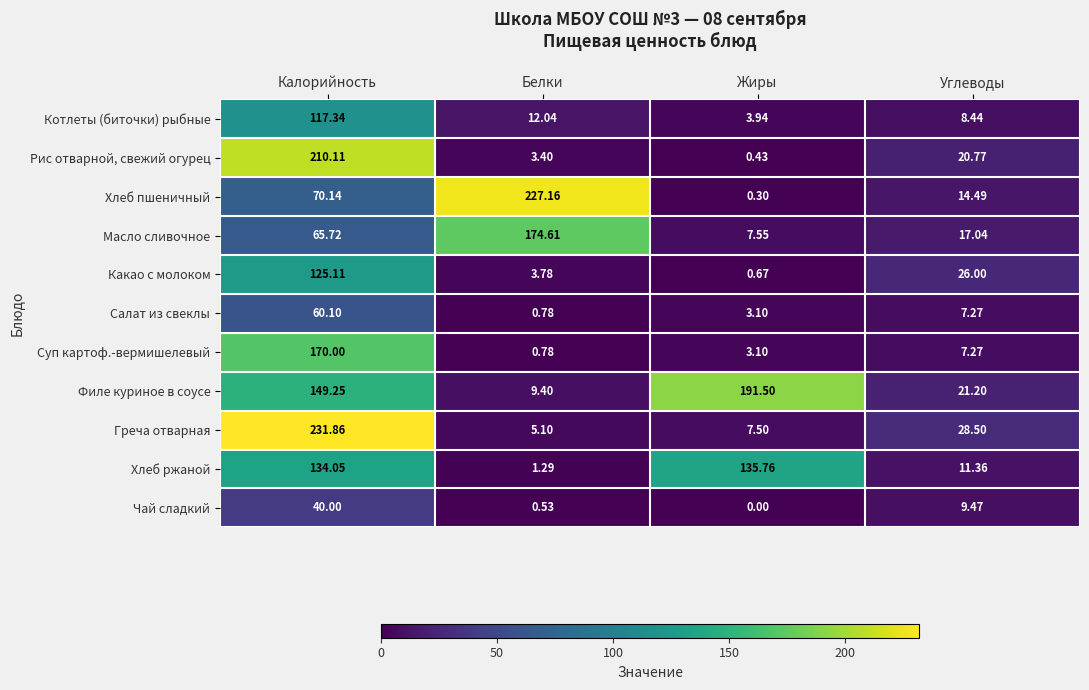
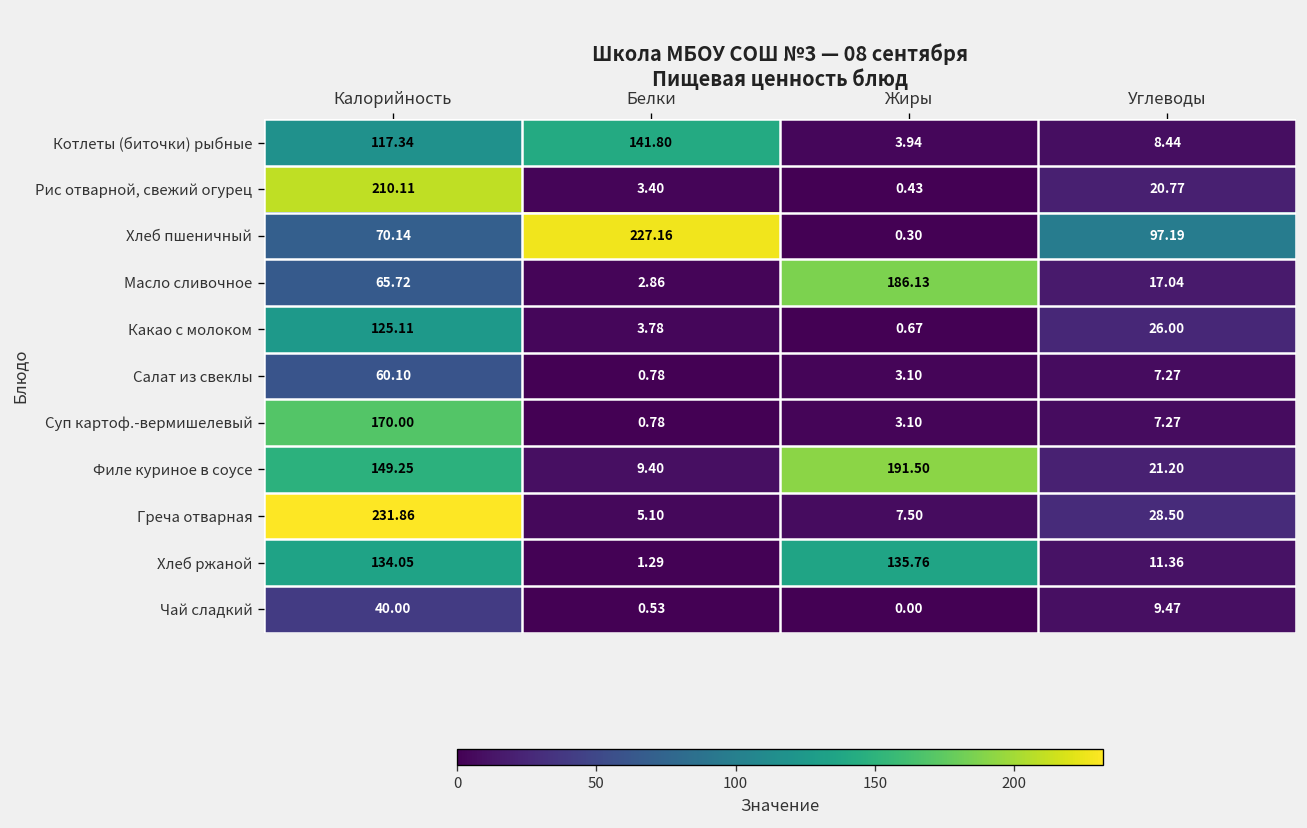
  {
    "Котлеты (биточки) рыбные": {
      "Калорийность": 117.34,
-     "Белки": 12.04,
+     "Белки": 141.80,
      "Жиры": 3.94,
      "Углеводы": 8.44
    },
    "Рис отварной, свежий огурец": {
      "Калорийность": 210.11,
      "Белки": 3.40,
      "Жиры": 0.43,
      "Углеводы": 20.77
    },
    "Хлеб пшеничный": {
      "Калорийность": 70.14,
      "Белки": 227.16,
      "Жиры": 0.30,
-     "Углеводы": 14.49
+     "Углеводы": 97.19
    },
    "Масло сливочное": {
      "Калорийность": 65.72,
-     "Белки": 174.61,
-     "Жиры": 7.55,
+     "Белки": 2.86,
+     "Жиры": 186.13,
      "Углеводы": 17.04
    },
    "Какао с молоком": {
      "Калорийность": 125.11,
      "Белки": 3.78,
      "Жиры": 0.67,
      "Углеводы": 26.00
    },
    "Салат из свеклы": {
      "Калорийность": 60.10,
      "Белки": 0.78,
      "Жиры": 3.10,
      "Углеводы": 7.27
    },
    "Суп картоф.-вермишелевый": {
      "Калорийность": 170.00,
      "Белки": 0.78,
      "Жиры": 3.10,
      "Углеводы": 7.27
    },
    "Филе куриное в соусе": {
      "Калорийность": 149.25,
      "Белки": 9.40,
      "Жиры": 191.50,
      "Углеводы": 21.20
    },
    "Греча отварная": {
      "Калорийность": 231.86,
      "Белки": 5.10,
      "Жиры": 7.50,
      "Углеводы": 28.50
    },
    "Хлеб ржаной": {
      "Калорийность": 134.05,
      "Белки": 1.29,
      "Жиры": 135.76,
      "Углеводы": 11.36
    },
    "Чай сладкий": {
      "Калорийность": 40.00,
      "Белки": 0.53,
      "Жиры": 0.00,
      "Углеводы": 9.47
    }
  }
